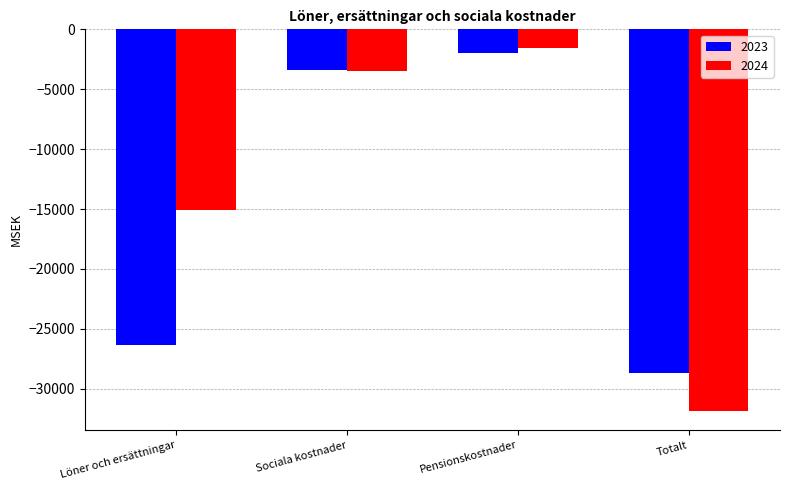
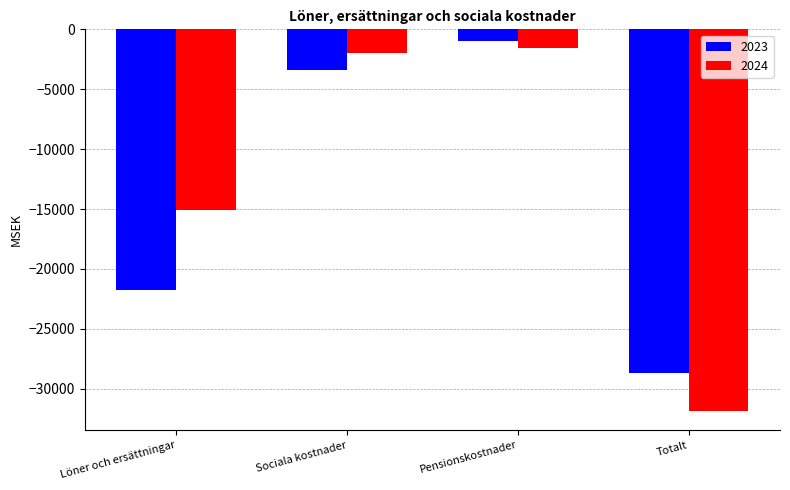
  {
    "2023": {
-     "Löner och ersättningar": -26300,
+     "Löner och ersättningar": -21800,
      "Sociala kostnader": -3400,
-     "Pensionskostnader": -2000,
+     "Pensionskostnader": -1000,
      "Totalt": -28700
    },
    "2024": {
      "Löner och ersättningar": -15100,
-     "Sociala kostnader": -3500,
+     "Sociala kostnader": -2000,
      "Pensionskostnader": -1600,
      "Totalt": -31900
    }
  }
